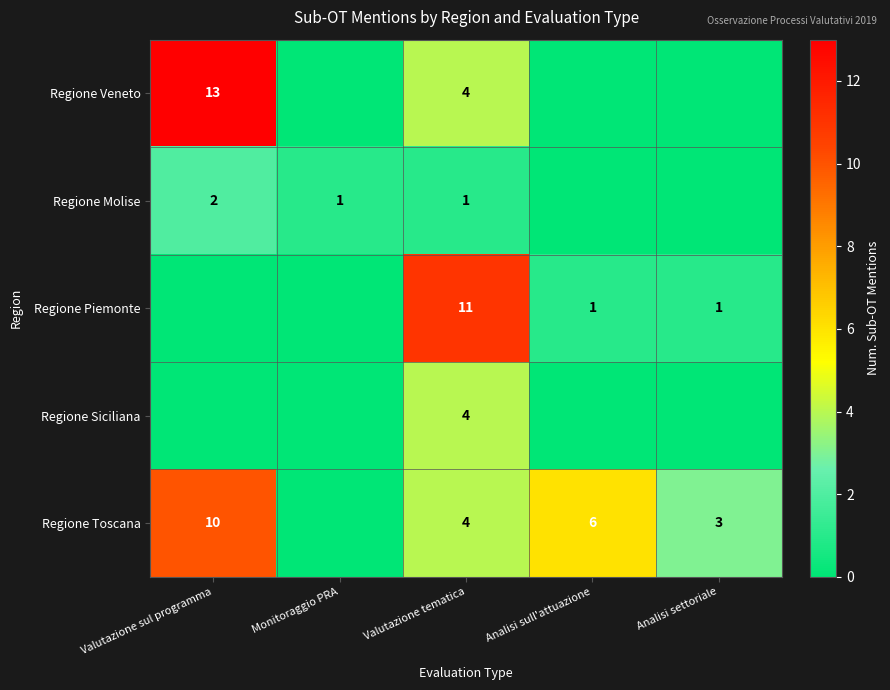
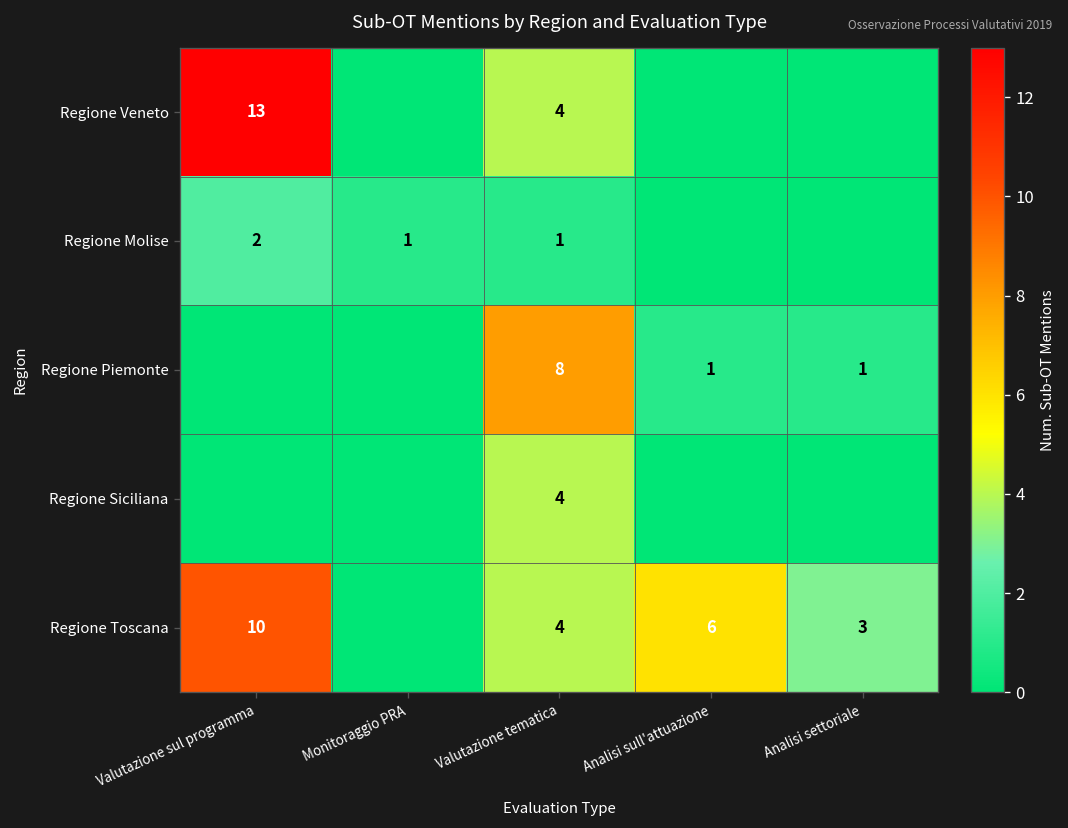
  {
    "Regione Veneto": {
      "Valutazione sul programma": 13,
      "Valutazione tematica": 4
    },
    "Regione Molise": {
      "Valutazione sul programma": 2,
      "Monitoraggio PRA": 1,
      "Valutazione tematica": 1
    },
    "Regione Piemonte": {
-     "Valutazione tematica": 11,
+     "Valutazione tematica": 8,
      "Analisi sull'attuazione": 1,
      "Analisi settoriale": 1
    },
    "Regione Siciliana": {
      "Valutazione tematica": 4
    },
    "Regione Toscana": {
      "Valutazione sul programma": 10,
      "Valutazione tematica": 4,
      "Analisi sull'attuazione": 6,
      "Analisi settoriale": 3
    }
  }
